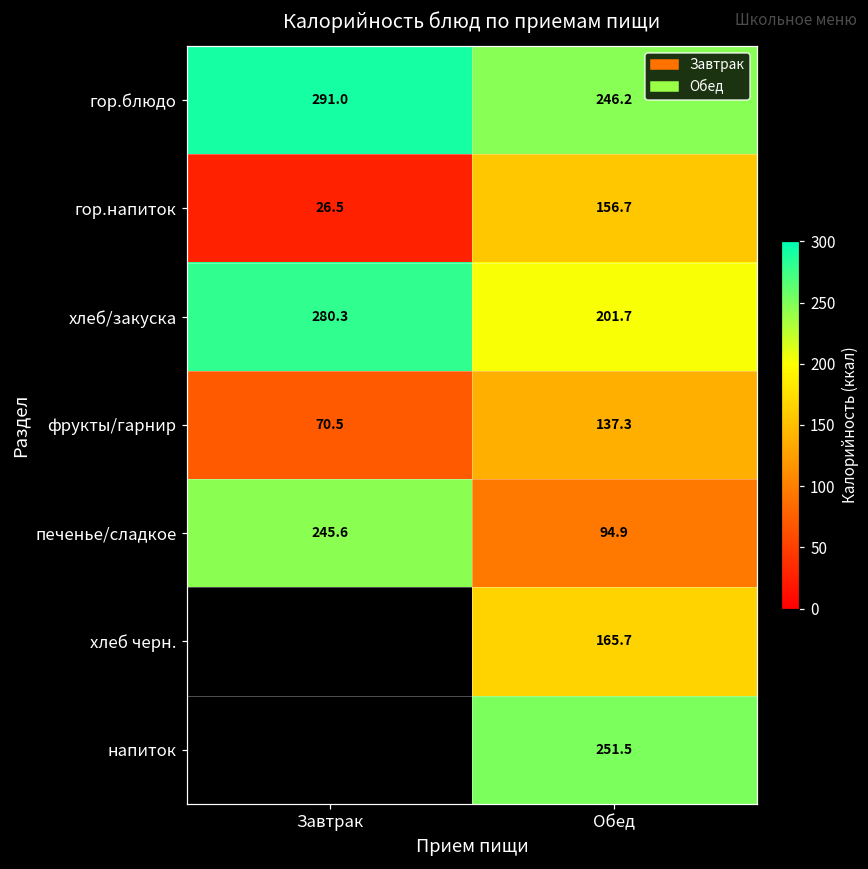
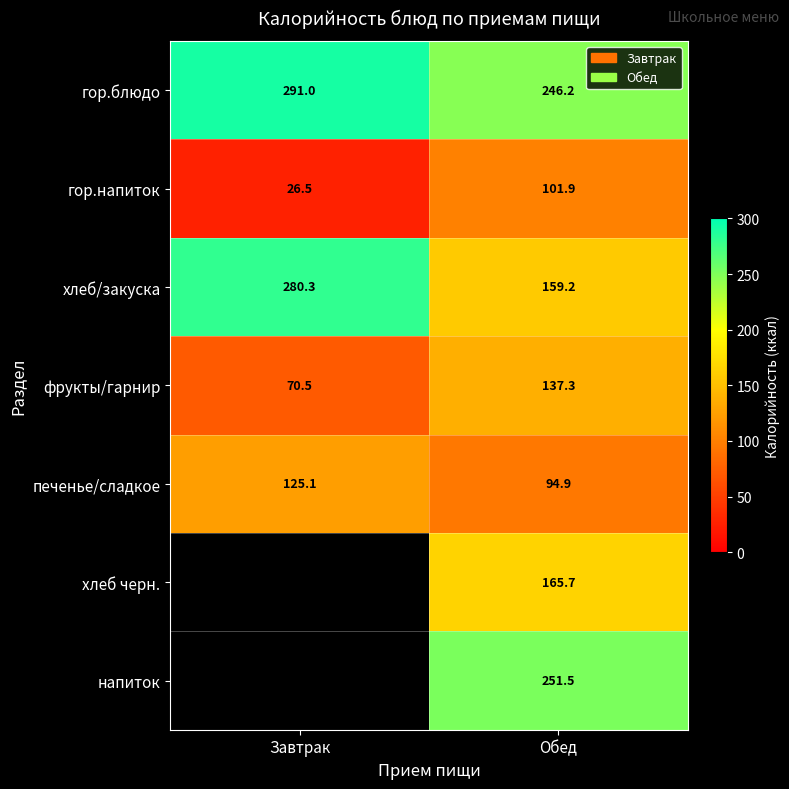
  {
    "гор.блюдо": {
      "Завтрак": 291.0,
      "Обед": 246.2
    },
    "гор.напиток": {
      "Завтрак": 26.5,
-     "Обед": 156.7
+     "Обед": 101.9
    },
    "хлеб/закуска": {
      "Завтрак": 280.3,
-     "Обед": 201.7
+     "Обед": 159.2
    },
    "фрукты/гарнир": {
      "Завтрак": 70.5,
      "Обед": 137.3
    },
    "печенье/сладкое": {
-     "Завтрак": 245.6,
+     "Завтрак": 125.1,
      "Обед": 94.9
    },
    "хлеб черн.": {
      "Обед": 165.7
    },
    "напиток": {
      "Обед": 251.5
    }
  }
